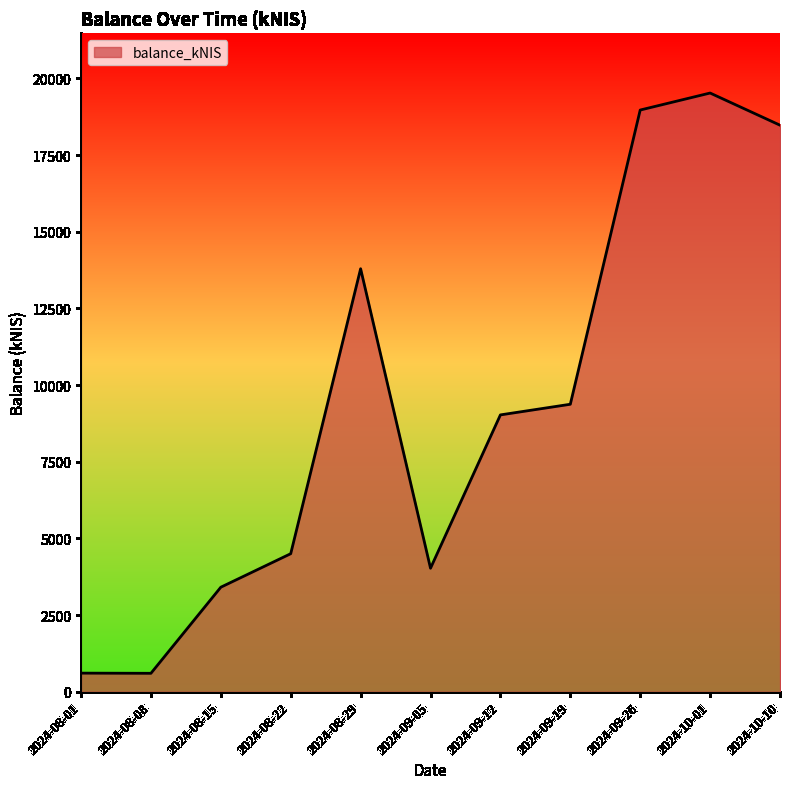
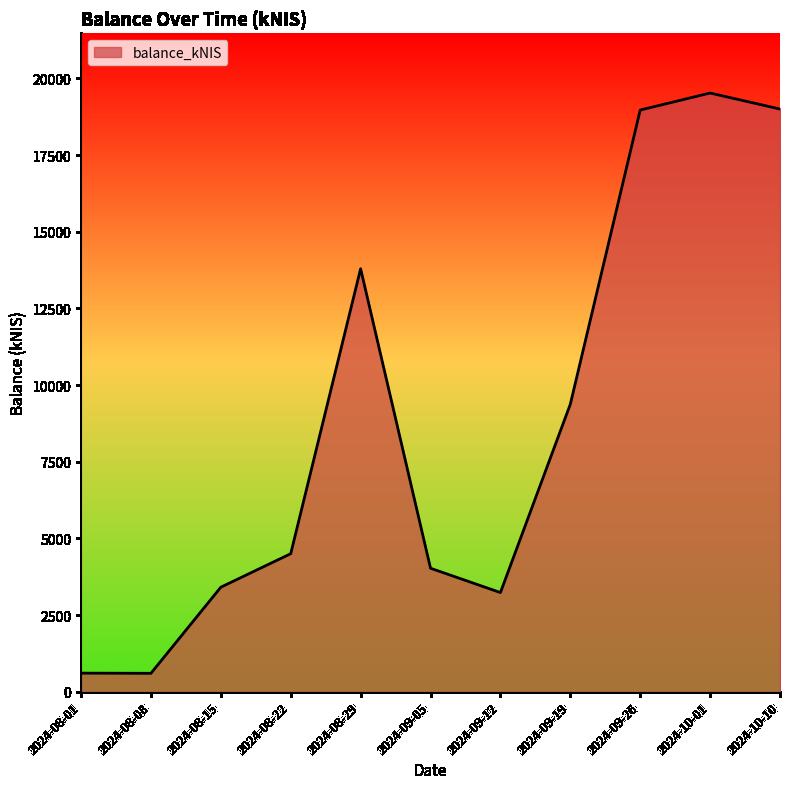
  {
    "2024-08-01": 600,
    "2024-08-08": 600,
    "2024-08-15": 3400,
    "2024-08-22": 4500,
    "2024-08-29": 13800,
    "2024-09-05": 4000,
-   "2024-09-12": 9000,
+   "2024-09-12": 3200,
    "2024-09-19": 9400,
    "2024-09-26": 19000,
    "2024-10-01": 19500,
-   "2024-10-10": 18500
+   "2024-10-10": 19000
  }
